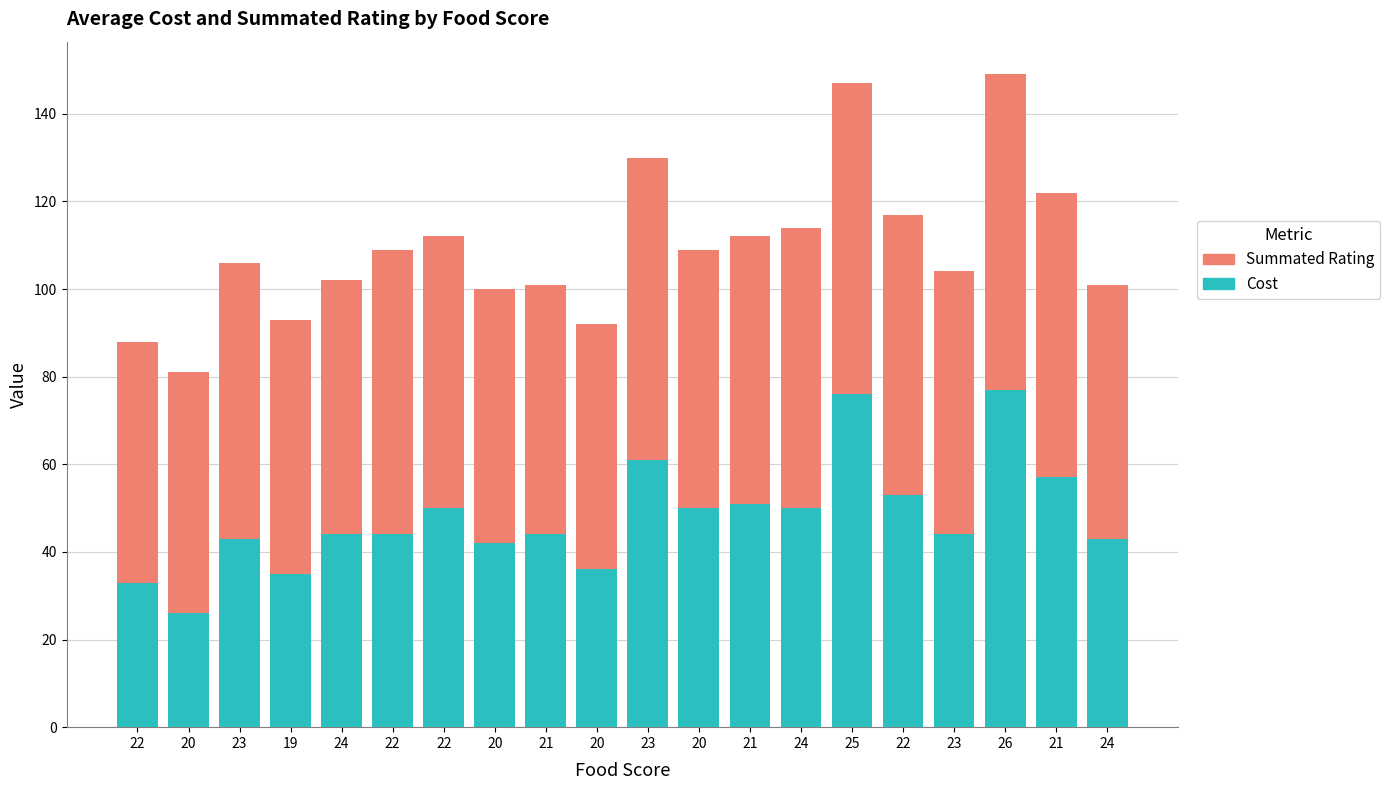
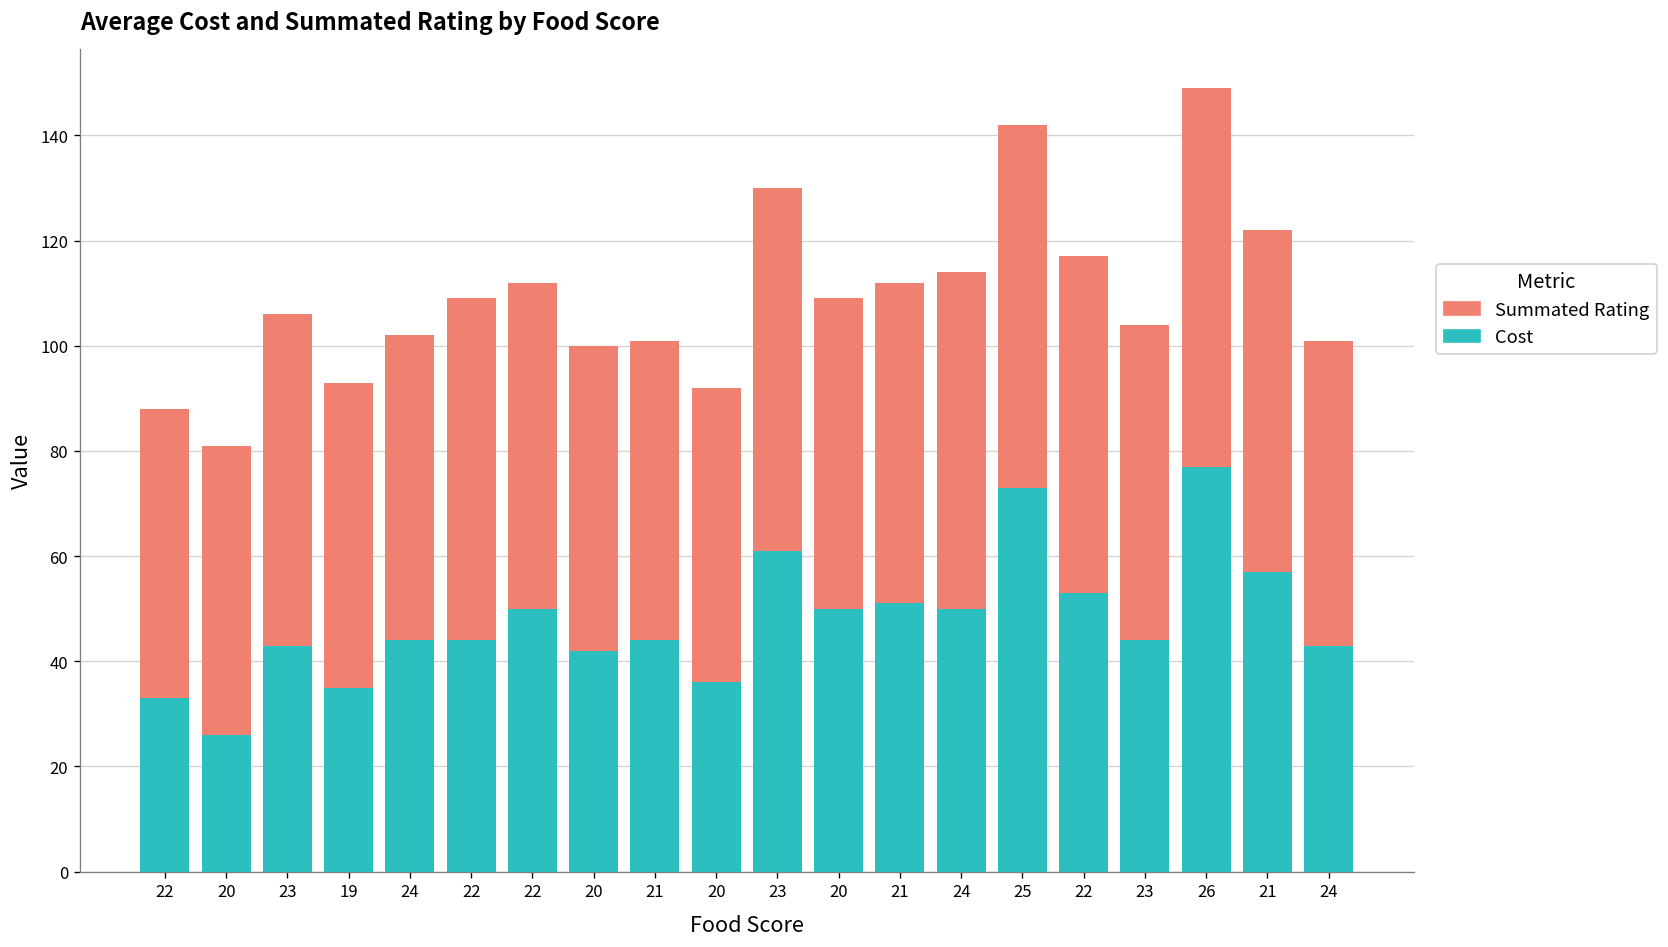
  {
    "Cost": {
      "19": 35,
-     "25": 76,
+     "25": 73,
      "26": 77
    },
    "Summated Rating": {
      "19": 58,
-     "25": 71,
+     "25": 69,
      "26": 72
    }
  }
